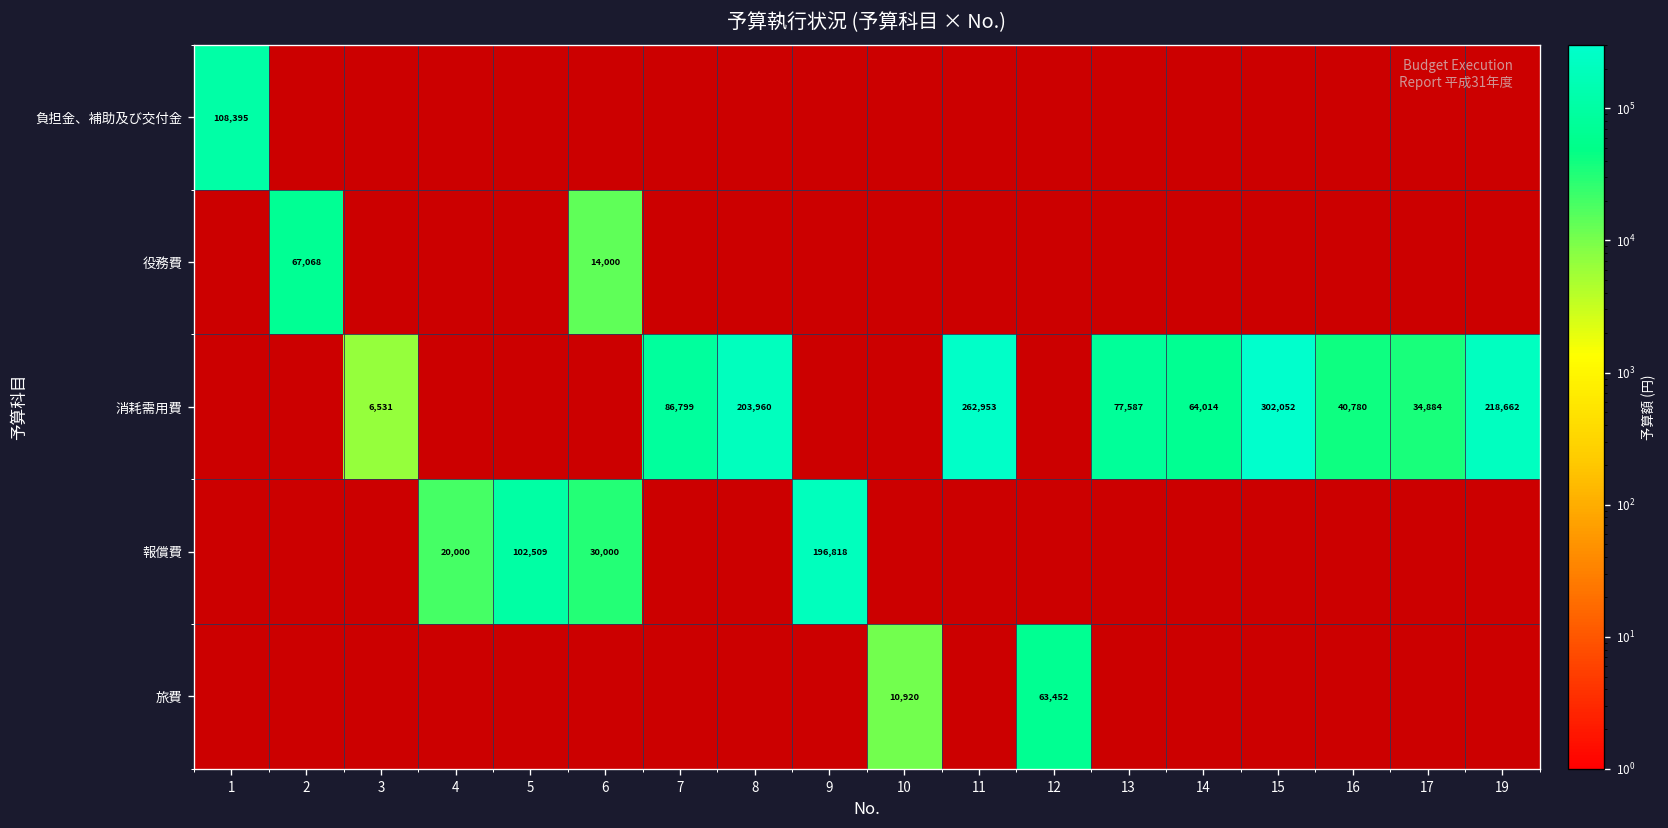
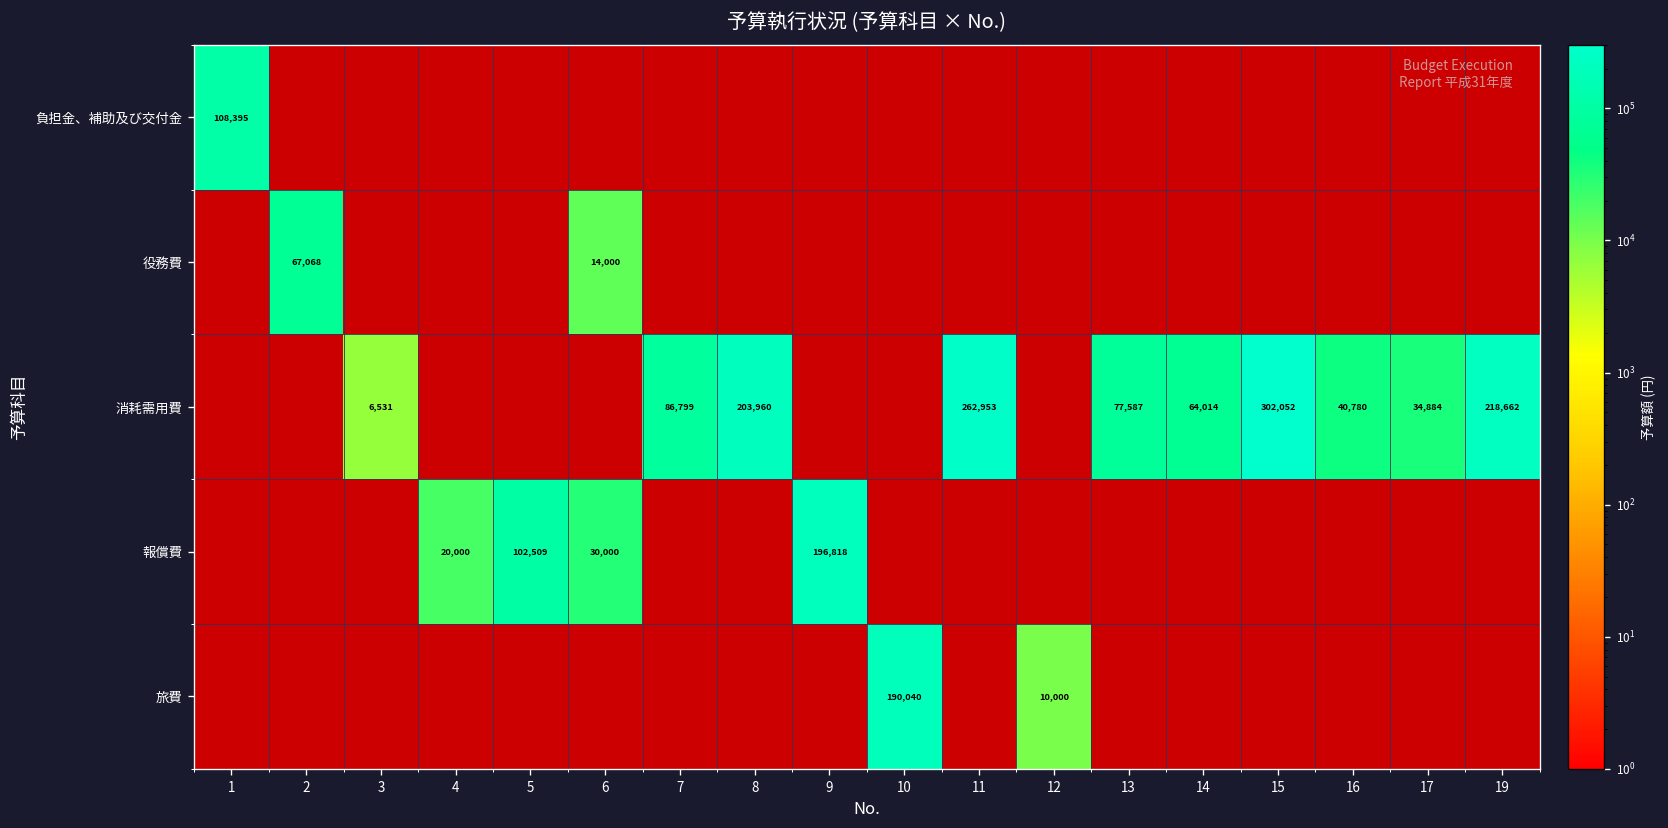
  {
    "負担金、補助及び交付金": {
      "1": "108,395"
    },
    "役務費": {
      "2": "67,068",
      "6": "14,000"
    },
    "消耗需用費": {
      "3": "6,531",
      "7": "86,799",
      "8": "203,960",
      "11": "262,953",
      "13": "77,587",
      "14": "64,014",
      "15": "302,052",
      "16": "40,780",
      "17": "34,884",
      "19": "218,662"
    },
    "報償費": {
      "4": "20,000",
      "5": "102,509",
      "6": "30,000",
      "9": "196,818"
    },
    "旅費": {
-     "10": "10,920",
-     "12": "63,452"
+     "10": "190,040",
+     "12": "10,000"
    }
  }
